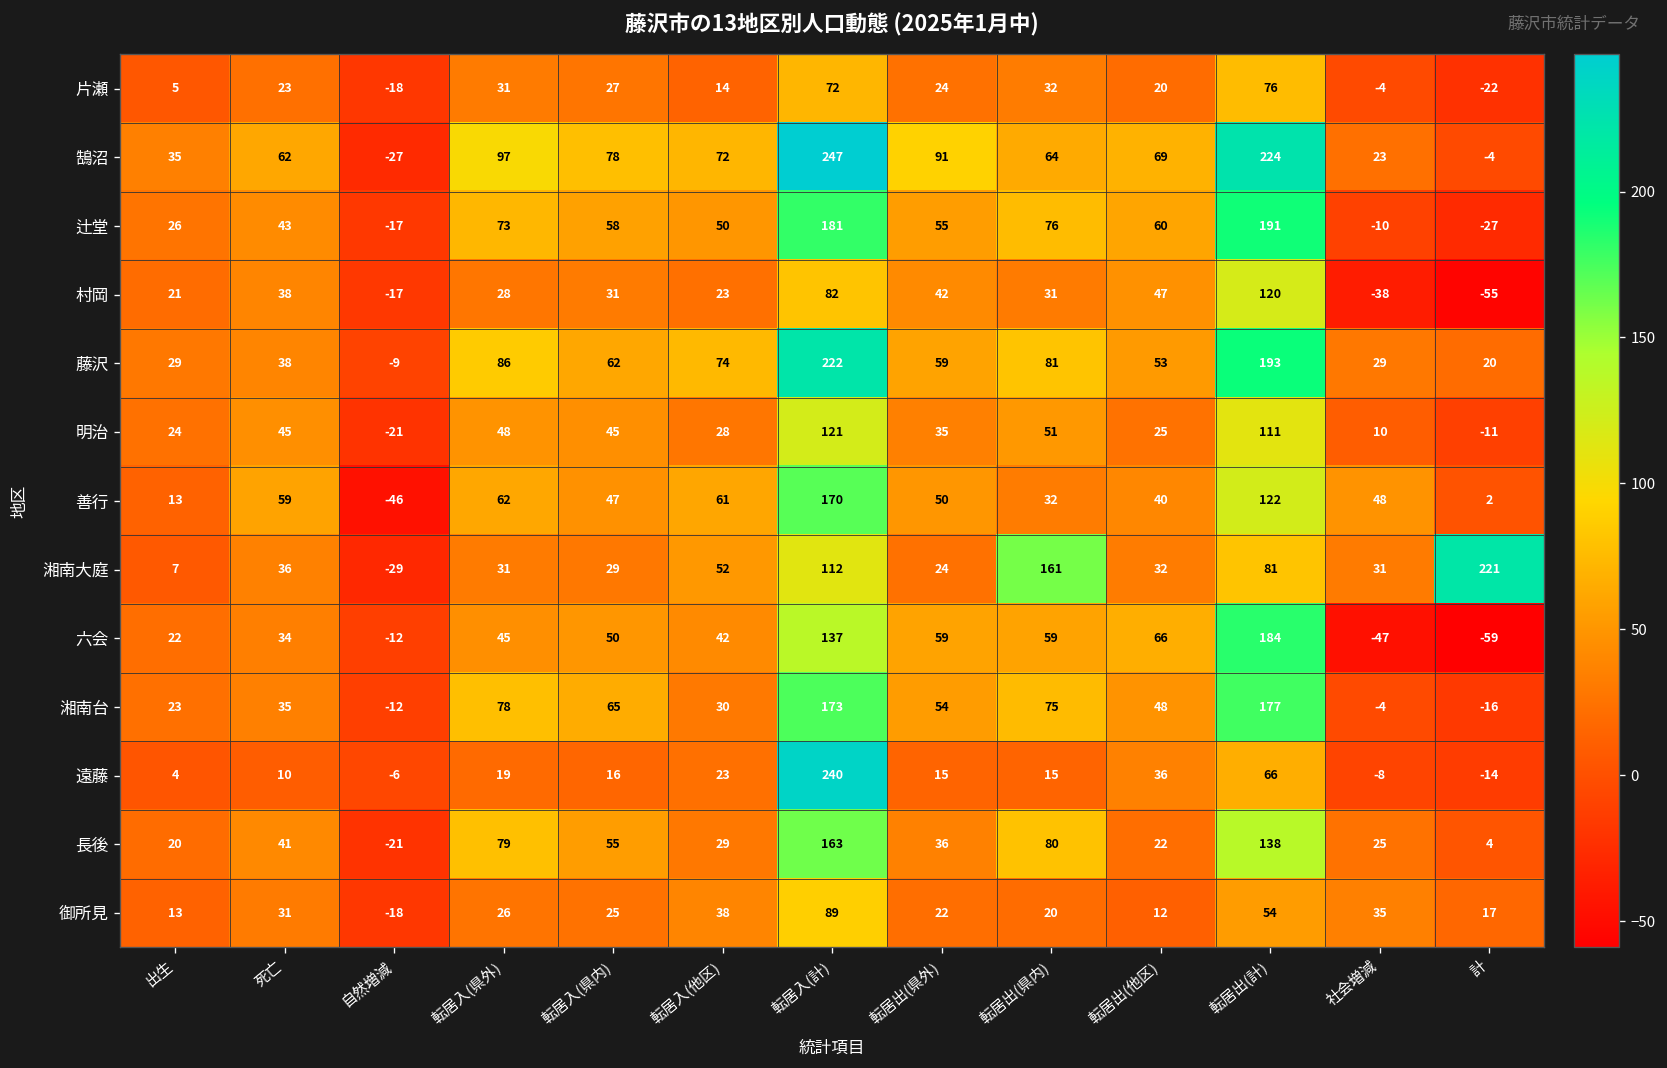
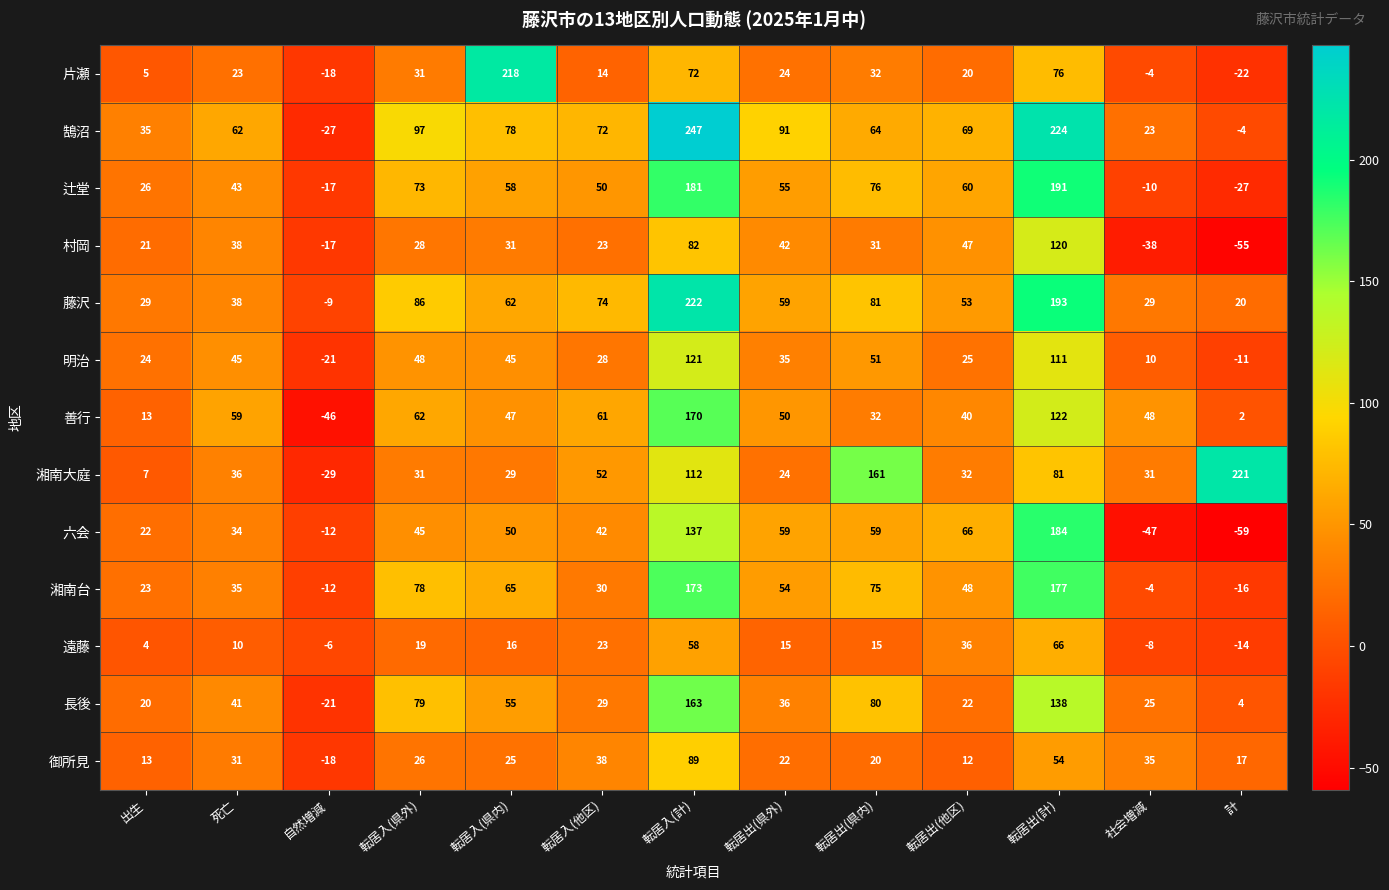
  {
    "片瀬": {
      "出生": 5,
      "死亡": 23,
      "自然増減": -18,
      "転居入(県外)": 31,
-     "転居入(県内)": 27,
+     "転居入(県内)": 218,
      "転居入(他区)": 14,
      "転居入(計)": 72,
      "転居出(県外)": 24,
      "転居出(県内)": 32,
      "転居出(他区)": 20,
      "転居出(計)": 76,
      "社会増減": -4,
      "計": -22
    },
    "鵠沼": {
      "出生": 35,
      "死亡": 62,
      "自然増減": -27,
      "転居入(県外)": 97,
      "転居入(県内)": 78,
      "転居入(他区)": 72,
      "転居入(計)": 247,
      "転居出(県外)": 91,
      "転居出(県内)": 64,
      "転居出(他区)": 69,
      "転居出(計)": 224,
      "社会増減": 23,
      "計": -4
    },
    "辻堂": {
      "出生": 26,
      "死亡": 43,
      "自然増減": -17,
      "転居入(県外)": 73,
      "転居入(県内)": 58,
      "転居入(他区)": 50,
      "転居入(計)": 181,
      "転居出(県外)": 55,
      "転居出(県内)": 76,
      "転居出(他区)": 60,
      "転居出(計)": 191,
      "社会増減": -10,
      "計": -27
    },
    "村岡": {
      "出生": 21,
      "死亡": 38,
      "自然増減": -17,
      "転居入(県外)": 28,
      "転居入(県内)": 31,
      "転居入(他区)": 23,
      "転居入(計)": 82,
      "転居出(県外)": 42,
      "転居出(県内)": 31,
      "転居出(他区)": 47,
      "転居出(計)": 120,
      "社会増減": -38,
      "計": -55
    },
    "藤沢": {
      "出生": 29,
      "死亡": 38,
      "自然増減": -9,
      "転居入(県外)": 86,
      "転居入(県内)": 62,
      "転居入(他区)": 74,
      "転居入(計)": 222,
      "転居出(県外)": 59,
      "転居出(県内)": 81,
      "転居出(他区)": 53,
      "転居出(計)": 193,
      "社会増減": 29,
      "計": 20
    },
    "明治": {
      "出生": 24,
      "死亡": 45,
      "自然増減": -21,
      "転居入(県外)": 48,
      "転居入(県内)": 45,
      "転居入(他区)": 28,
      "転居入(計)": 121,
      "転居出(県外)": 35,
      "転居出(県内)": 51,
      "転居出(他区)": 25,
      "転居出(計)": 111,
      "社会増減": 10,
      "計": -11
    },
    "善行": {
      "出生": 13,
      "死亡": 59,
      "自然増減": -46,
      "転居入(県外)": 62,
      "転居入(県内)": 47,
      "転居入(他区)": 61,
      "転居入(計)": 170,
      "転居出(県外)": 50,
      "転居出(県内)": 32,
      "転居出(他区)": 40,
      "転居出(計)": 122,
      "社会増減": 48,
      "計": 2
    },
    "湘南大庭": {
      "出生": 7,
      "死亡": 36,
      "自然増減": -29,
      "転居入(県外)": 31,
      "転居入(県内)": 29,
      "転居入(他区)": 52,
      "転居入(計)": 112,
      "転居出(県外)": 24,
      "転居出(県内)": 161,
      "転居出(他区)": 32,
      "転居出(計)": 81,
      "社会増減": 31,
      "計": 221
    },
    "六会": {
      "出生": 22,
      "死亡": 34,
      "自然増減": -12,
      "転居入(県外)": 45,
      "転居入(県内)": 50,
      "転居入(他区)": 42,
      "転居入(計)": 137,
      "転居出(県外)": 59,
      "転居出(県内)": 59,
      "転居出(他区)": 66,
      "転居出(計)": 184,
      "社会増減": -47,
      "計": -59
    },
    "湘南台": {
      "出生": 23,
      "死亡": 35,
      "自然増減": -12,
      "転居入(県外)": 78,
      "転居入(県内)": 65,
      "転居入(他区)": 30,
      "転居入(計)": 173,
      "転居出(県外)": 54,
      "転居出(県内)": 75,
      "転居出(他区)": 48,
      "転居出(計)": 177,
      "社会増減": -4,
      "計": -16
    },
    "遠藤": {
      "出生": 4,
      "死亡": 10,
      "自然増減": -6,
      "転居入(県外)": 19,
      "転居入(県内)": 16,
      "転居入(他区)": 23,
-     "転居入(計)": 240,
+     "転居入(計)": 58,
      "転居出(県外)": 15,
      "転居出(県内)": 15,
      "転居出(他区)": 36,
      "転居出(計)": 66,
      "社会増減": -8,
      "計": -14
    },
    "長後": {
      "出生": 20,
      "死亡": 41,
      "自然増減": -21,
      "転居入(県外)": 79,
      "転居入(県内)": 55,
      "転居入(他区)": 29,
      "転居入(計)": 163,
      "転居出(県外)": 36,
      "転居出(県内)": 80,
      "転居出(他区)": 22,
      "転居出(計)": 138,
      "社会増減": 25,
      "計": 4
    },
    "御所見": {
      "出生": 13,
      "死亡": 31,
      "自然増減": -18,
      "転居入(県外)": 26,
      "転居入(県内)": 25,
      "転居入(他区)": 38,
      "転居入(計)": 89,
      "転居出(県外)": 22,
      "転居出(県内)": 20,
      "転居出(他区)": 12,
      "転居出(計)": 54,
      "社会増減": 35,
      "計": 17
    }
  }
